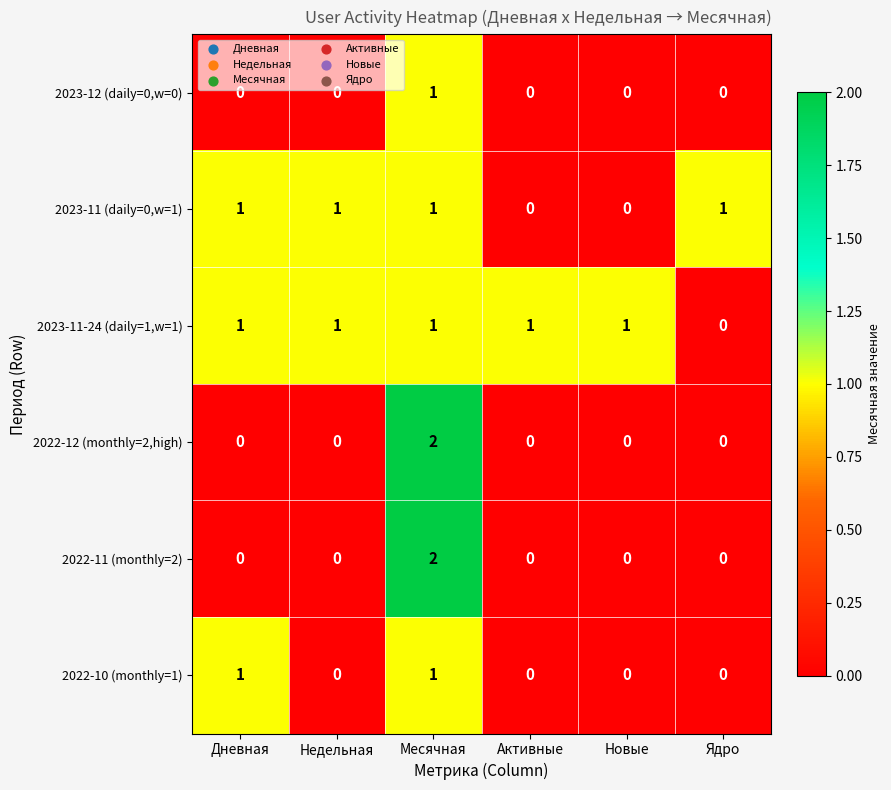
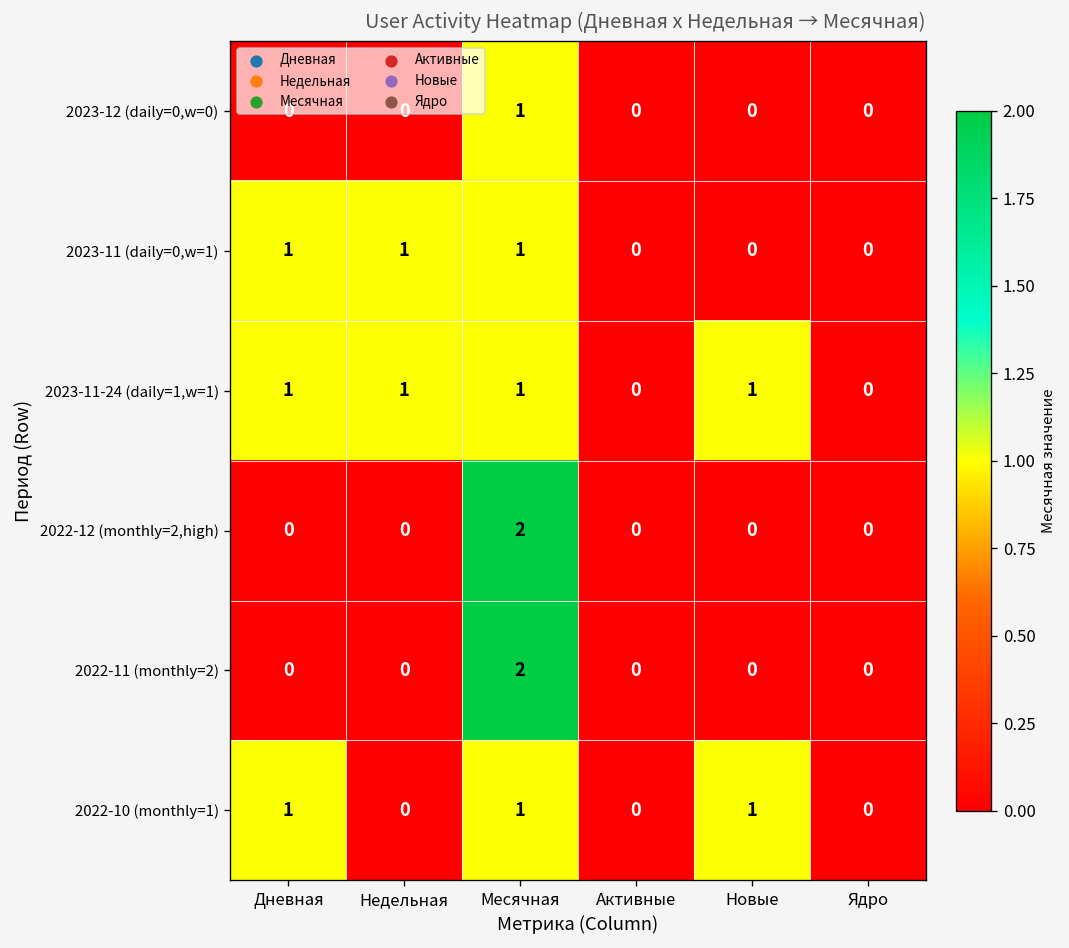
  {
    "2023-12 (daily=0,w=0)": {
      "Месячная": 1,
      "Активные": 0,
      "Новые": 0,
      "Ядро": 0
    },
    "2023-11 (daily=0,w=1)": {
      "Дневная": 1,
      "Недельная": 1,
      "Месячная": 1,
      "Активные": 0,
      "Новые": 0,
-     "Ядро": 1
+     "Ядро": 0
    },
    "2023-11-24 (daily=1,w=1)": {
      "Дневная": 1,
      "Недельная": 1,
      "Месячная": 1,
-     "Активные": 1,
+     "Активные": 0,
      "Новые": 1,
      "Ядро": 0
    },
    "2022-12 (monthly=2,high)": {
      "Дневная": 0,
      "Недельная": 0,
      "Месячная": 2,
      "Активные": 0,
      "Новые": 0,
      "Ядро": 0
    },
    "2022-11 (monthly=2)": {
      "Дневная": 0,
      "Недельная": 0,
      "Месячная": 2,
      "Активные": 0,
      "Новые": 0,
      "Ядро": 0
    },
    "2022-10 (monthly=1)": {
      "Дневная": 1,
      "Недельная": 0,
      "Месячная": 1,
      "Активные": 0,
-     "Новые": 0,
+     "Новые": 1,
      "Ядро": 0
    }
  }
